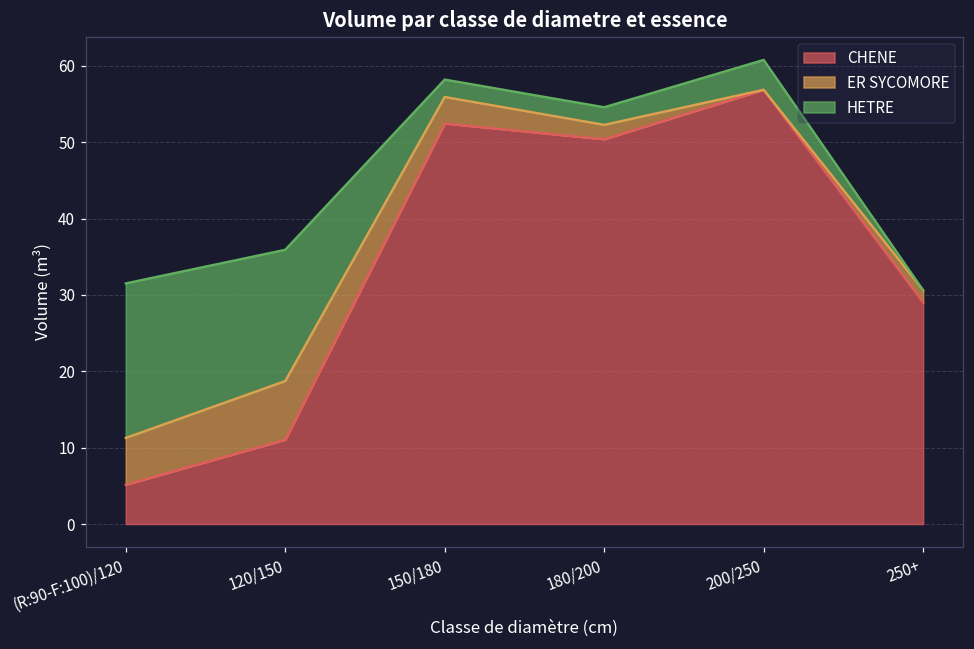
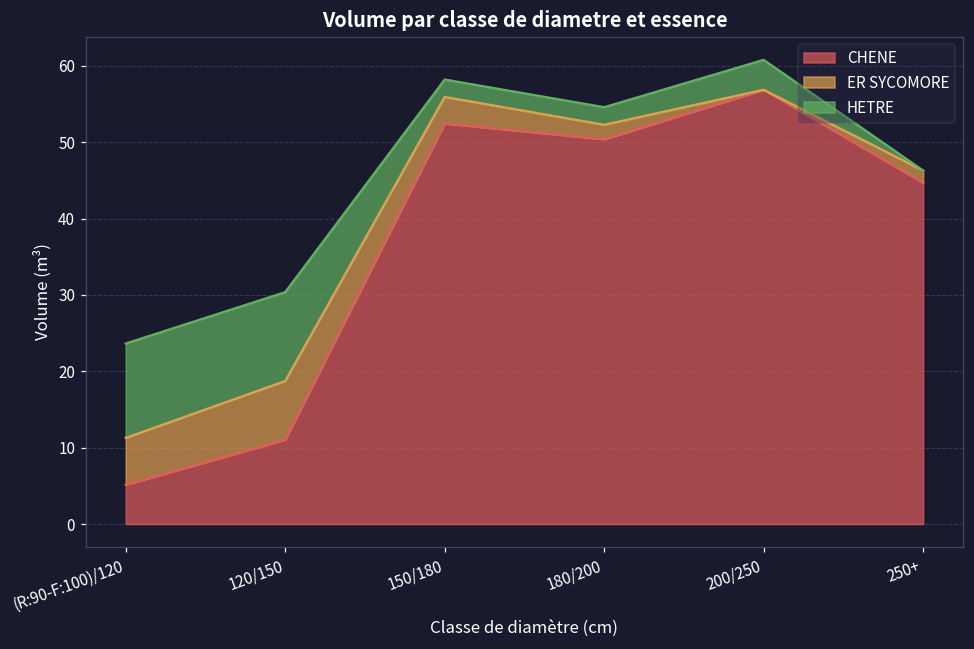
  {
    "CHENE": {
      "(R:90-F:100)/120": 5,
      "120/150": 11,
      "150/180": 52,
      "180/200": 50,
-     "250+": 29
+     "250+": 45
    },
    "ER SYCOMORE": {
      "(R:90-F:100)/120": 6,
      "120/150": 8,
      "150/180": 3,
      "180/200": 2
    },
    "HETRE": {
-     "(R:90-F:100)/120": 20,
-     "120/150": 17,
+     "(R:90-F:100)/120": 12,
+     "120/150": 12,
      "150/180": 2,
      "180/200": 2,
      "200/250": 4
    }
  }
